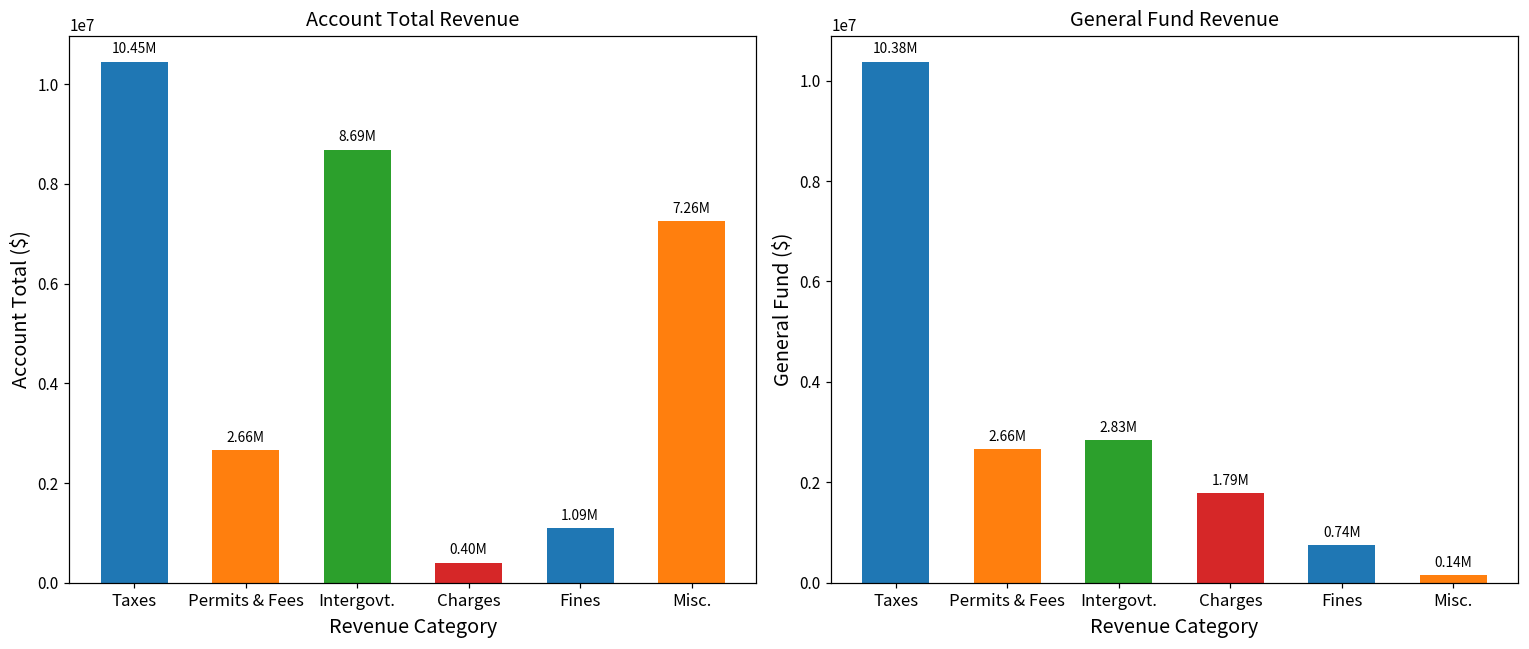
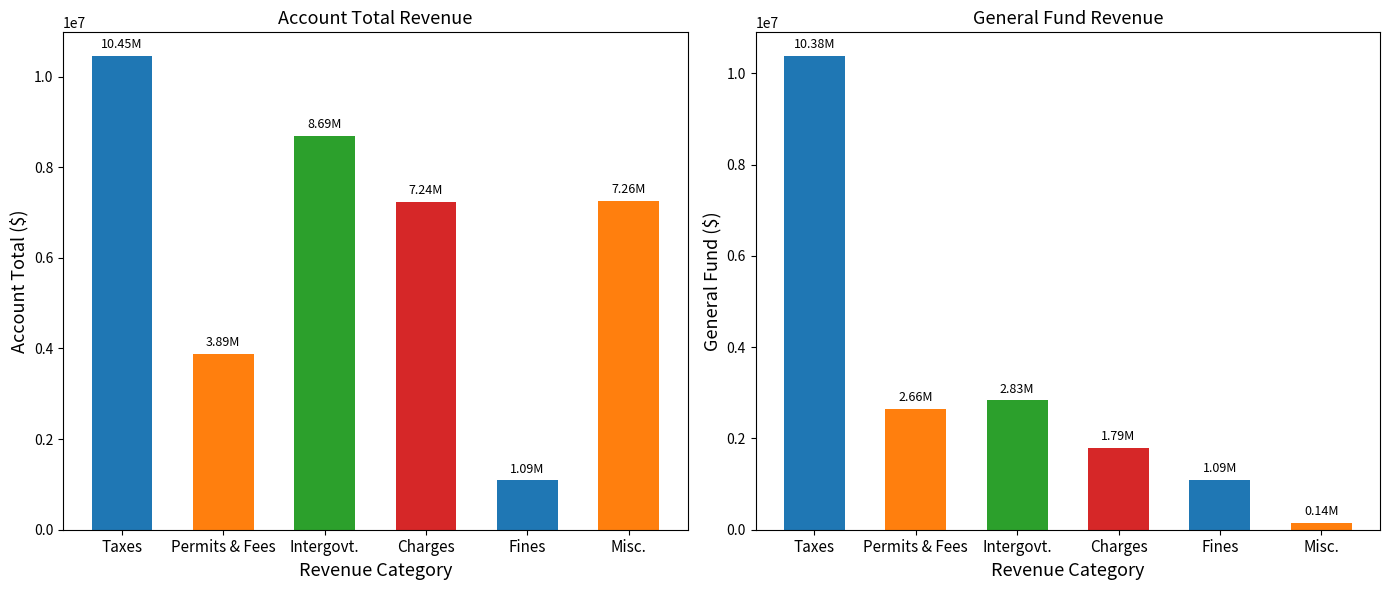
  {
    "Account Total Revenue": {
      "Taxes": "10.45M",
-     "Permits & Fees": "2.66M",
+     "Permits & Fees": "3.89M",
      "Intergovt.": "8.69M",
-     "Charges": "0.40M",
+     "Charges": "7.24M",
      "Fines": "1.09M",
      "Misc.": "7.26M"
    },
    "General Fund Revenue": {
      "Taxes": "10.38M",
      "Permits & Fees": "2.66M",
      "Intergovt.": "2.83M",
      "Charges": "1.79M",
-     "Fines": "0.74M",
+     "Fines": "1.09M",
      "Misc.": "0.14M"
    }
  }
